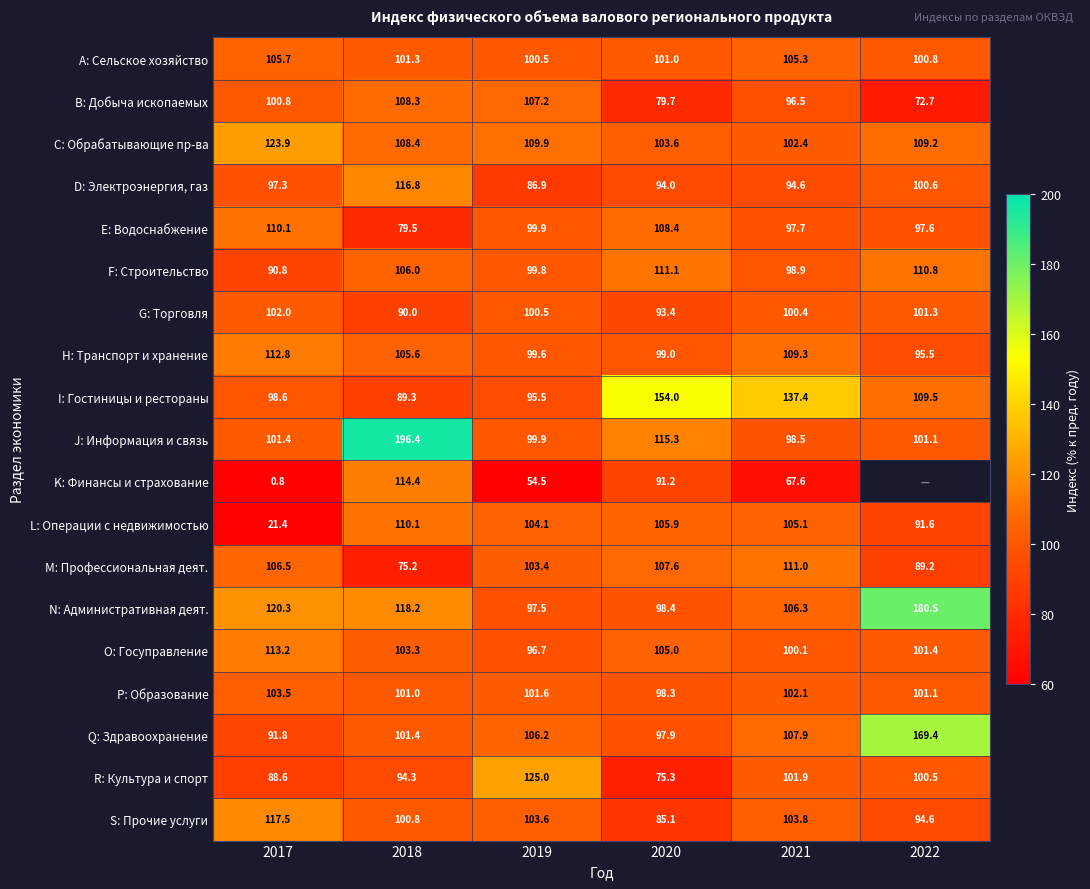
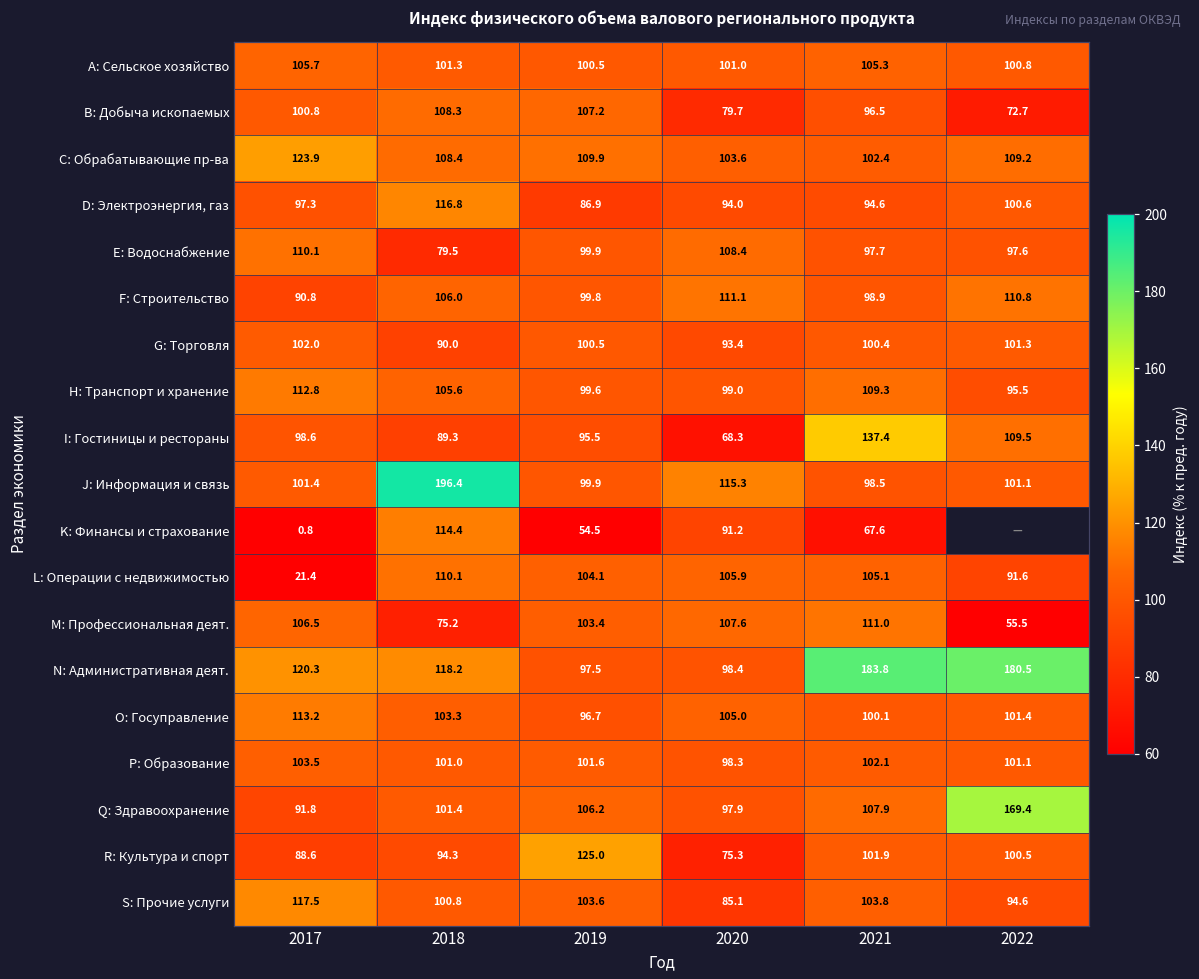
  {
    "A: Сельское хозяйство": {
      "2017": 105.7,
      "2018": 101.3,
      "2019": 100.5,
      "2020": 101.0,
      "2021": 105.3,
      "2022": 100.8
    },
    "B: Добыча ископаемых": {
      "2017": 100.8,
      "2018": 108.3,
      "2019": 107.2,
      "2020": 79.7,
      "2021": 96.5,
      "2022": 72.7
    },
    "C: Обрабатывающие пр-ва": {
      "2017": 123.9,
      "2018": 108.4,
      "2019": 109.9,
      "2020": 103.6,
      "2021": 102.4,
      "2022": 109.2
    },
    "D: Электроэнергия, газ": {
      "2017": 97.3,
      "2018": 116.8,
      "2019": 86.9,
      "2020": 94.0,
      "2021": 94.6,
      "2022": 100.6
    },
    "E: Водоснабжение": {
      "2017": 110.1,
      "2018": 79.5,
      "2019": 99.9,
      "2020": 108.4,
      "2021": 97.7,
      "2022": 97.6
    },
    "F: Строительство": {
      "2017": 90.8,
      "2018": 106.0,
      "2019": 99.8,
      "2020": 111.1,
      "2021": 98.9,
      "2022": 110.8
    },
    "G: Торговля": {
      "2017": 102.0,
      "2018": 90.0,
      "2019": 100.5,
      "2020": 93.4,
      "2021": 100.4,
      "2022": 101.3
    },
    "H: Транспорт и хранение": {
      "2017": 112.8,
      "2018": 105.6,
      "2019": 99.6,
      "2020": 99.0,
      "2021": 109.3,
      "2022": 95.5
    },
    "I: Гостиницы и рестораны": {
      "2017": 98.6,
      "2018": 89.3,
      "2019": 95.5,
-     "2020": 154.0,
+     "2020": 68.3,
      "2021": 137.4,
      "2022": 109.5
    },
    "J: Информация и связь": {
      "2017": 101.4,
      "2018": 196.4,
      "2019": 99.9,
      "2020": 115.3,
      "2021": 98.5,
      "2022": 101.1
    },
    "K: Финансы и страхование": {
      "2017": 0.8,
      "2018": 114.4,
      "2019": 54.5,
      "2020": 91.2,
      "2021": 67.6
    },
    "L: Операции с недвижимостью": {
      "2017": 21.4,
      "2018": 110.1,
      "2019": 104.1,
      "2020": 105.9,
      "2021": 105.1,
      "2022": 91.6
    },
    "M: Профессиональная деят.": {
      "2017": 106.5,
      "2018": 75.2,
      "2019": 103.4,
      "2020": 107.6,
      "2021": 111.0,
-     "2022": 89.2
+     "2022": 55.5
    },
    "N: Административная деят.": {
      "2017": 120.3,
      "2018": 118.2,
      "2019": 97.5,
      "2020": 98.4,
-     "2021": 106.3,
+     "2021": 183.8,
      "2022": 180.5
    },
    "O: Госуправление": {
      "2017": 113.2,
      "2018": 103.3,
      "2019": 96.7,
      "2020": 105.0,
      "2021": 100.1,
      "2022": 101.4
    },
    "P: Образование": {
      "2017": 103.5,
      "2018": 101.0,
      "2019": 101.6,
      "2020": 98.3,
      "2021": 102.1,
      "2022": 101.1
    },
    "Q: Здравоохранение": {
      "2017": 91.8,
      "2018": 101.4,
      "2019": 106.2,
      "2020": 97.9,
      "2021": 107.9,
      "2022": 169.4
    },
    "R: Культура и спорт": {
      "2017": 88.6,
      "2018": 94.3,
      "2019": 125.0,
      "2020": 75.3,
      "2021": 101.9,
      "2022": 100.5
    },
    "S: Прочие услуги": {
      "2017": 117.5,
      "2018": 100.8,
      "2019": 103.6,
      "2020": 85.1,
      "2021": 103.8,
      "2022": 94.6
    }
  }
